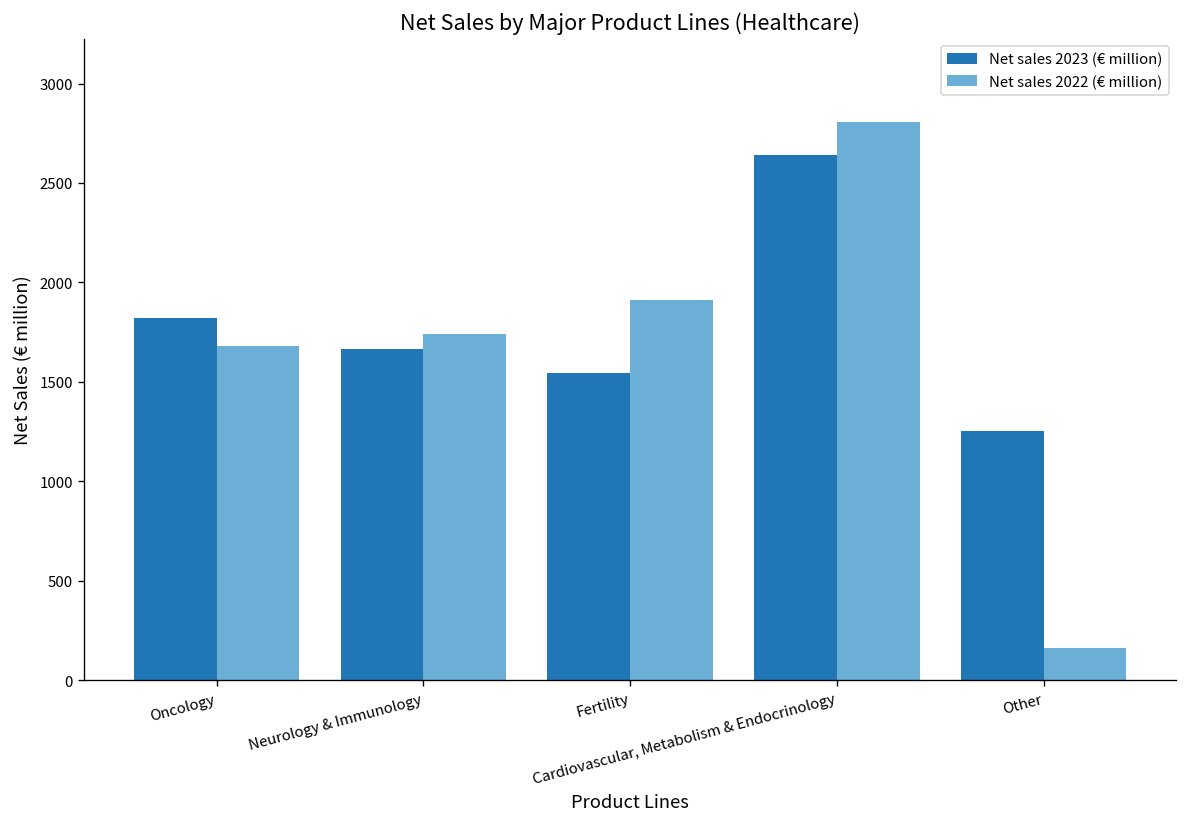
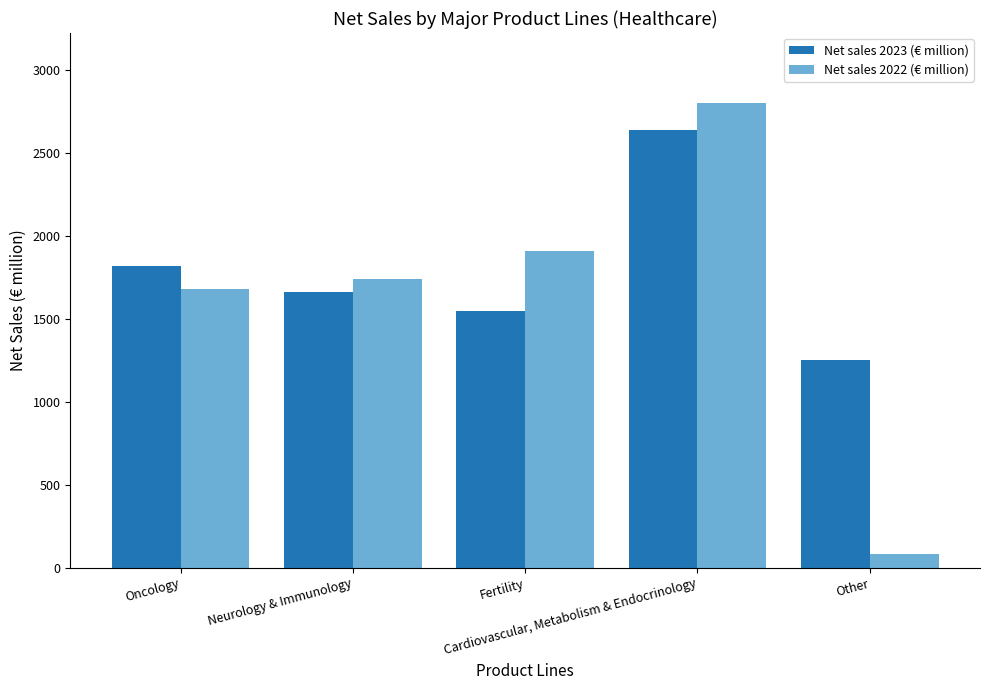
  {
    "Net sales 2023 (€ million)": {
      "Oncology": 1820,
      "Neurology & Immunology": 1670,
      "Fertility": 1550,
      "Cardiovascular, Metabolism & Endocrinology": 2640,
      "Other": 1250
    },
    "Net sales 2022 (€ million)": {
      "Oncology": 1680,
      "Neurology & Immunology": 1740,
      "Fertility": 1910,
      "Cardiovascular, Metabolism & Endocrinology": 2810,
-     "Other": 160
+     "Other": 80
    }
  }
